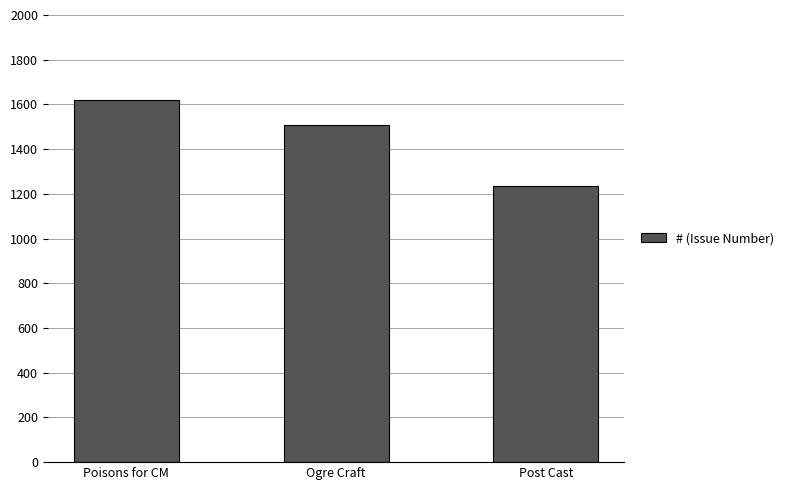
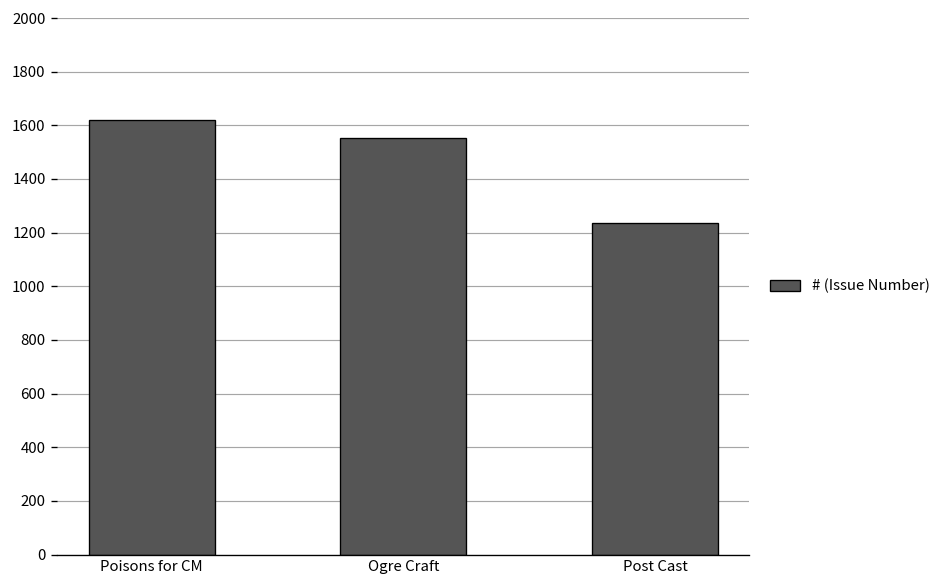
  {
    "Poisons for CM": 1620,
-   "Ogre Craft": 1510,
+   "Ogre Craft": 1550,
    "Post Cast": 1240
  }
